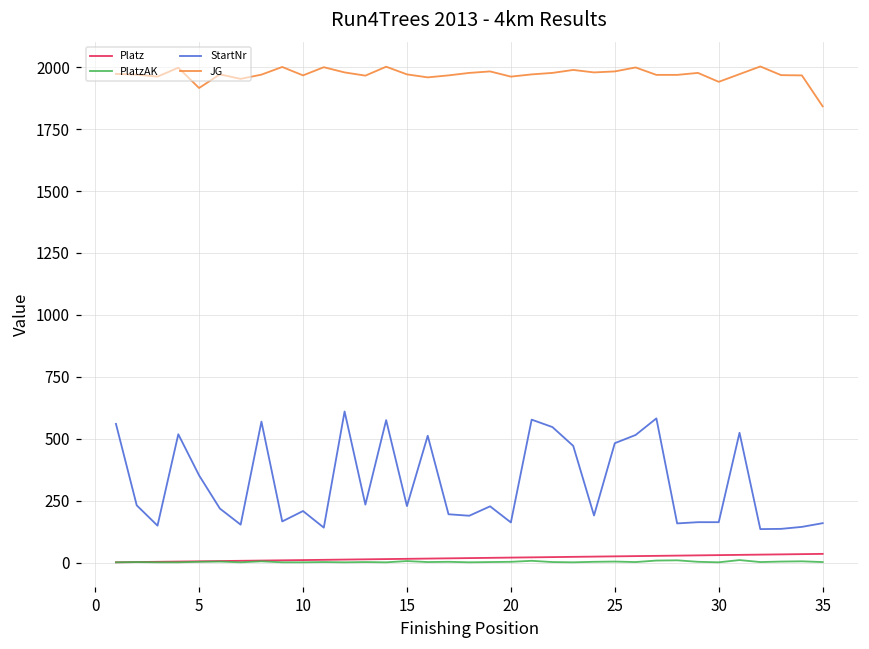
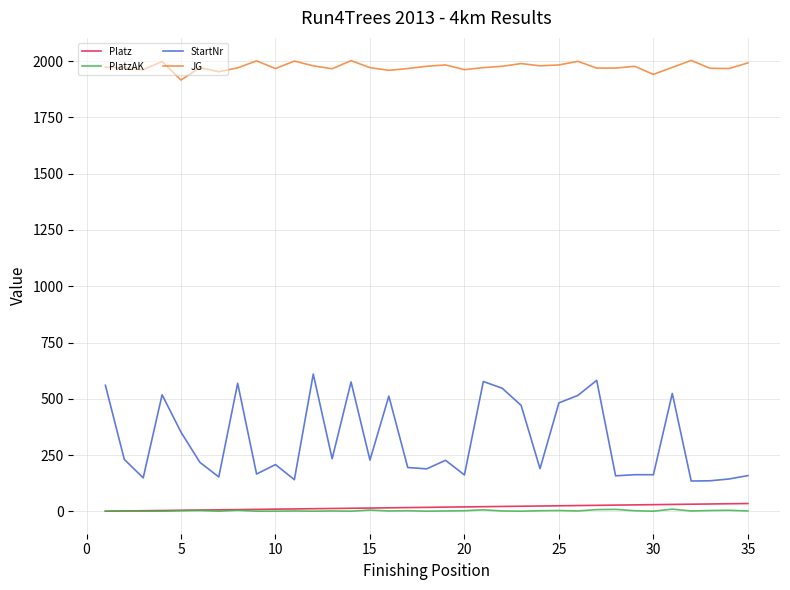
  {
    "Platz": {
      "20": 20,
      "25": 30,
      "30": 30,
      "35": 40
    },
    "PlatzAK": {
      "20": 0,
      "25": 0,
      "30": 0,
      "35": 0
    },
    "StartNr": {
      "5": 350,
      "10": 210,
      "15": 230,
      "20": 160,
      "25": 480,
      "30": 160,
      "35": 160
    },
    "JG": {
      "5": 1920,
      "10": 1970,
      "15": 1970,
      "20": 1960,
      "25": 1980,
      "30": 1940,
-     "35": 1840
+     "35": 1990
    }
  }
